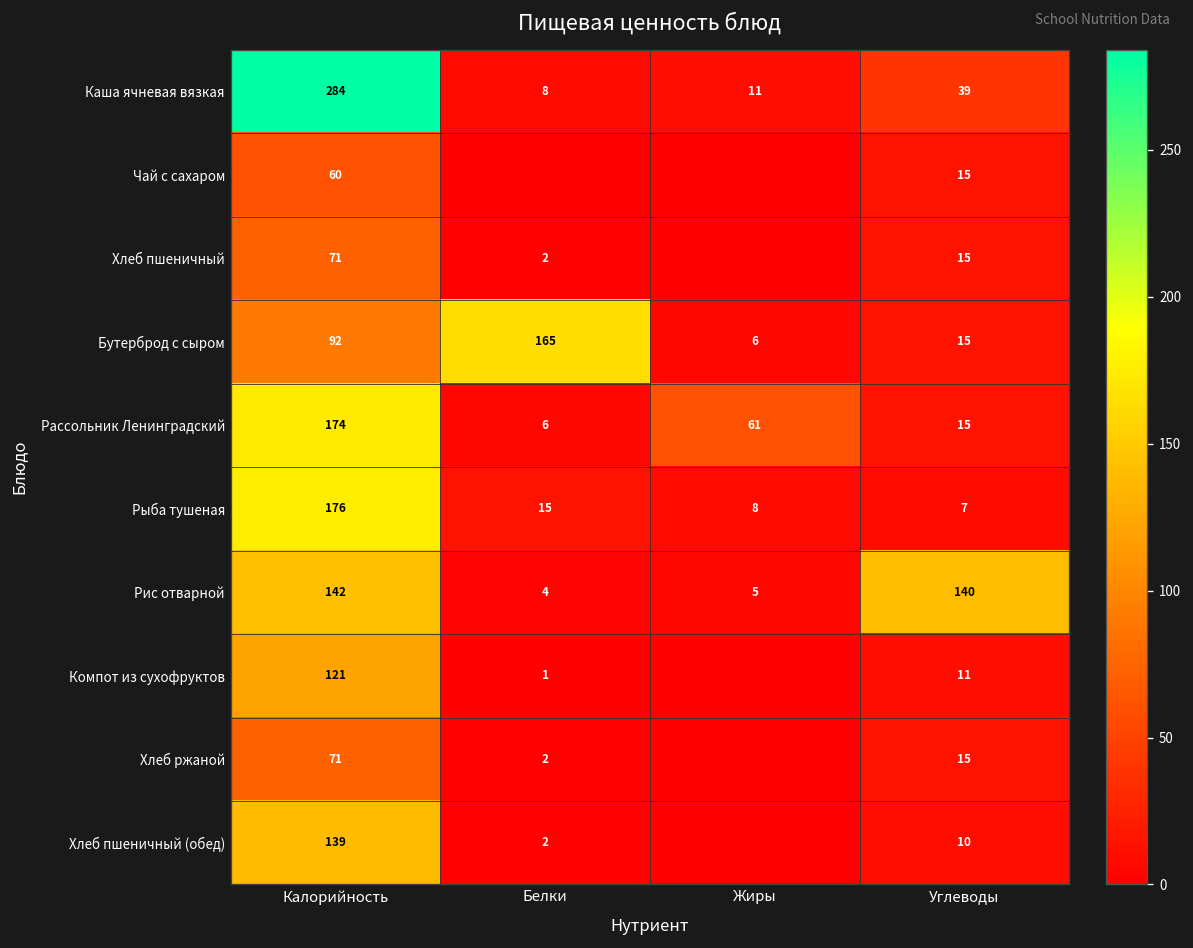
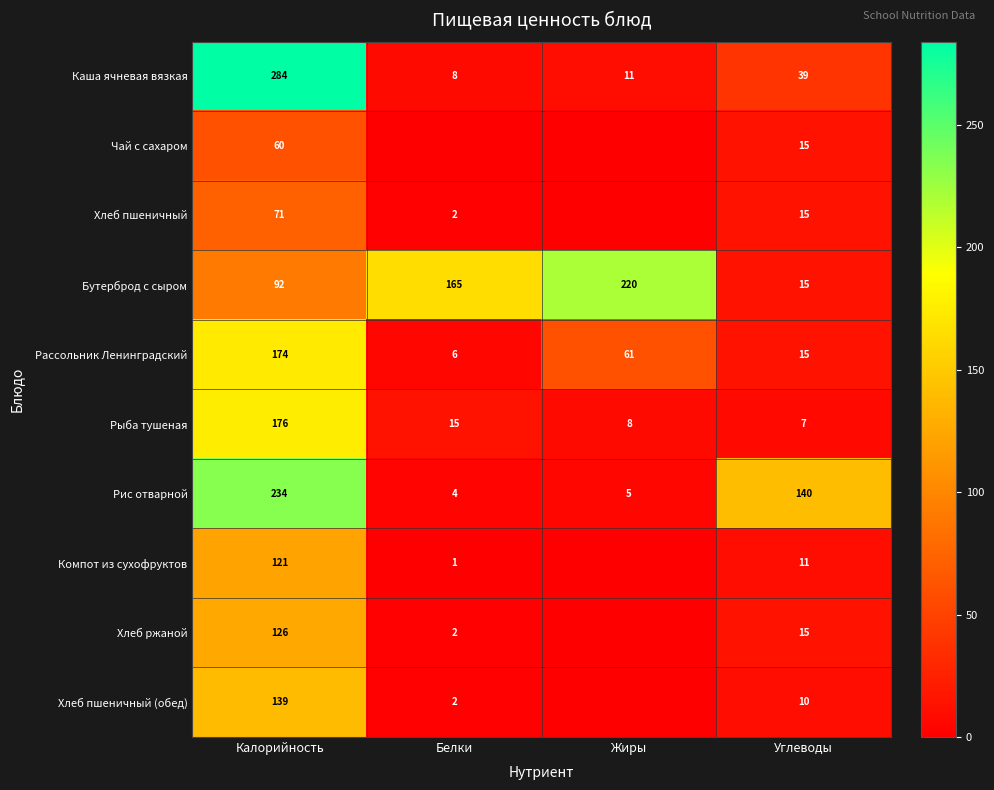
  {
    "Каша ячневая вязкая": {
      "Калорийность": 284,
      "Белки": 8,
      "Жиры": 11,
      "Углеводы": 39
    },
    "Чай с сахаром": {
      "Калорийность": 60,
      "Углеводы": 15
    },
    "Хлеб пшеничный": {
      "Калорийность": 71,
      "Белки": 2,
      "Углеводы": 15
    },
    "Бутерброд с сыром": {
      "Калорийность": 92,
      "Белки": 165,
-     "Жиры": 6,
+     "Жиры": 220,
      "Углеводы": 15
    },
    "Рассольник Ленинградский": {
      "Калорийность": 174,
      "Белки": 6,
      "Жиры": 61,
      "Углеводы": 15
    },
    "Рыба тушеная": {
      "Калорийность": 176,
      "Белки": 15,
      "Жиры": 8,
      "Углеводы": 7
    },
    "Рис отварной": {
-     "Калорийность": 142,
+     "Калорийность": 234,
      "Белки": 4,
      "Жиры": 5,
      "Углеводы": 140
    },
    "Компот из сухофруктов": {
      "Калорийность": 121,
      "Белки": 1,
      "Углеводы": 11
    },
    "Хлеб ржаной": {
-     "Калорийность": 71,
+     "Калорийность": 126,
      "Белки": 2,
      "Углеводы": 15
    },
    "Хлеб пшеничный (обед)": {
      "Калорийность": 139,
      "Белки": 2,
      "Углеводы": 10
    }
  }
